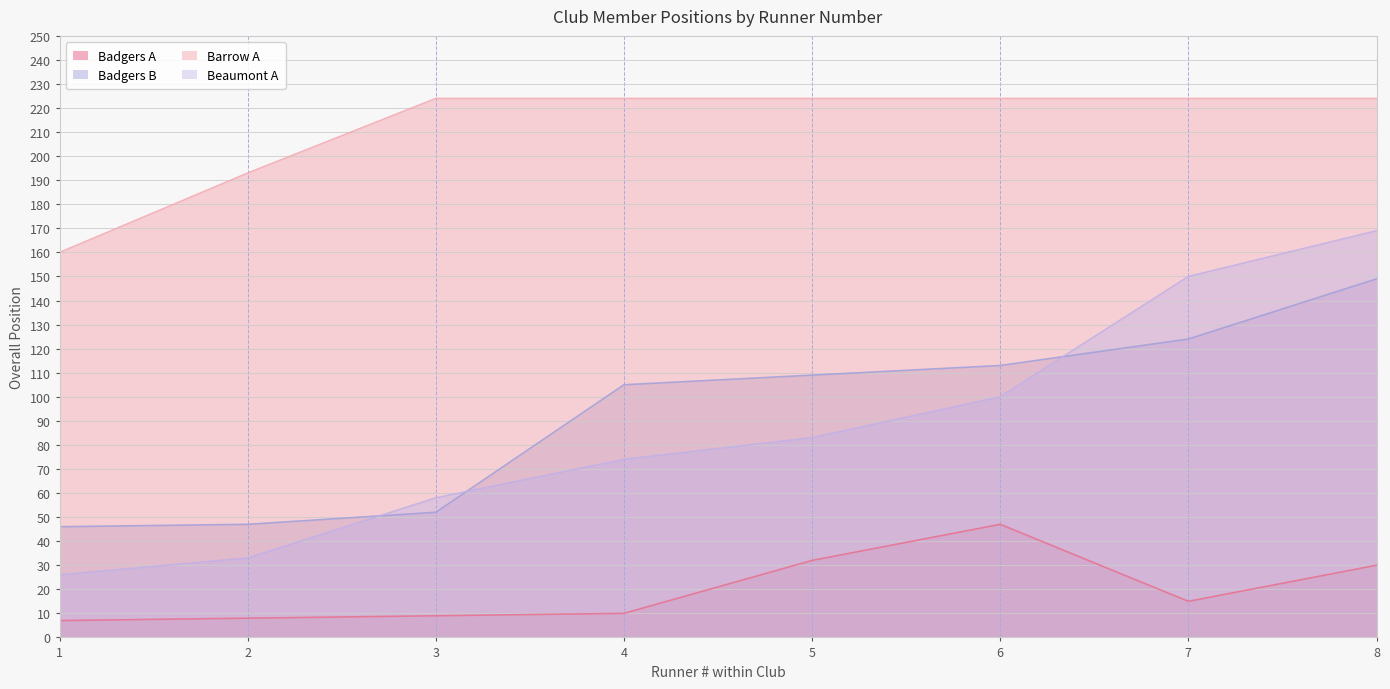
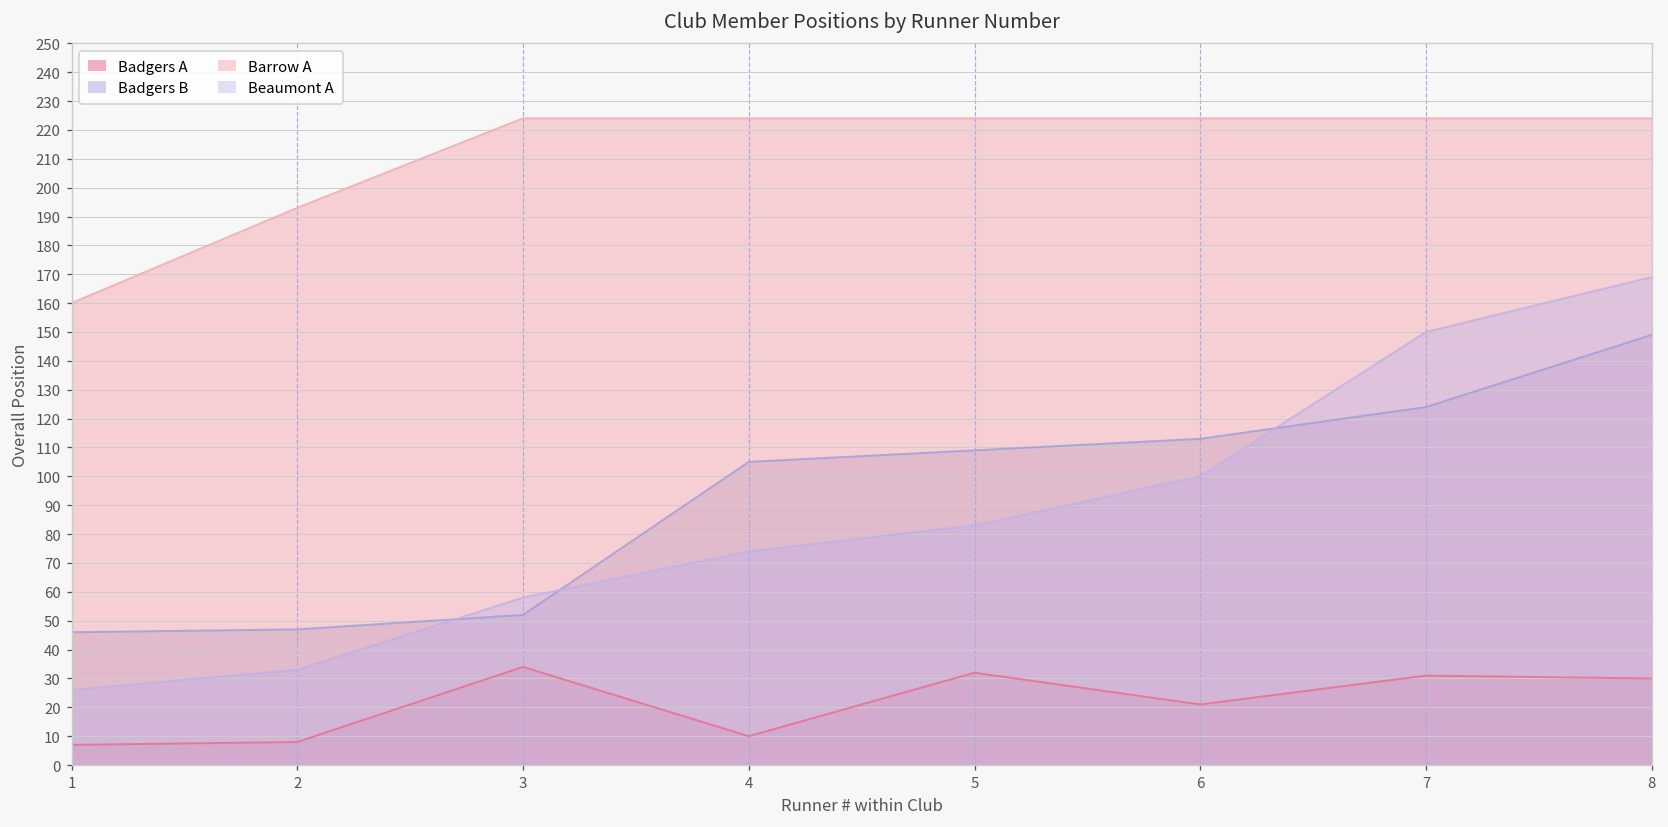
  {
    "Badgers A": {
      "1": 7,
      "2": 8,
-     "3": 9,
+     "3": 34,
      "4": 10,
      "5": 32,
-     "6": 47,
-     "7": 15,
+     "6": 21,
+     "7": 31,
      "8": 30
    }
  }
